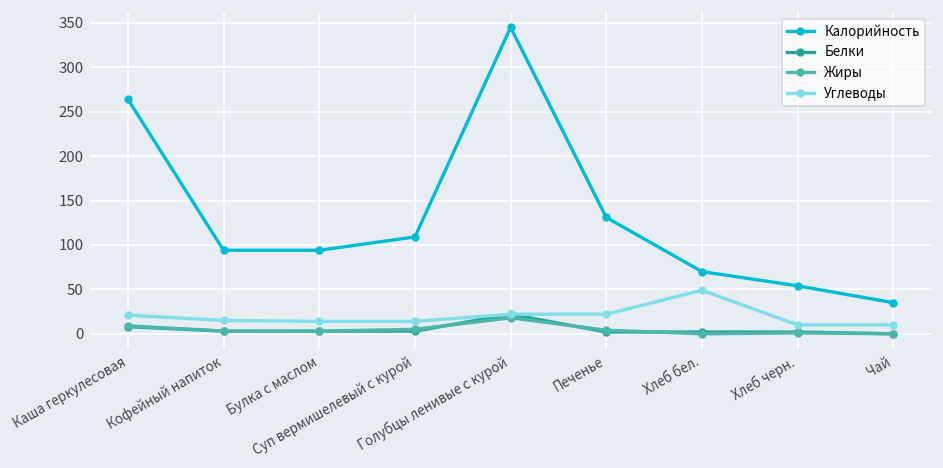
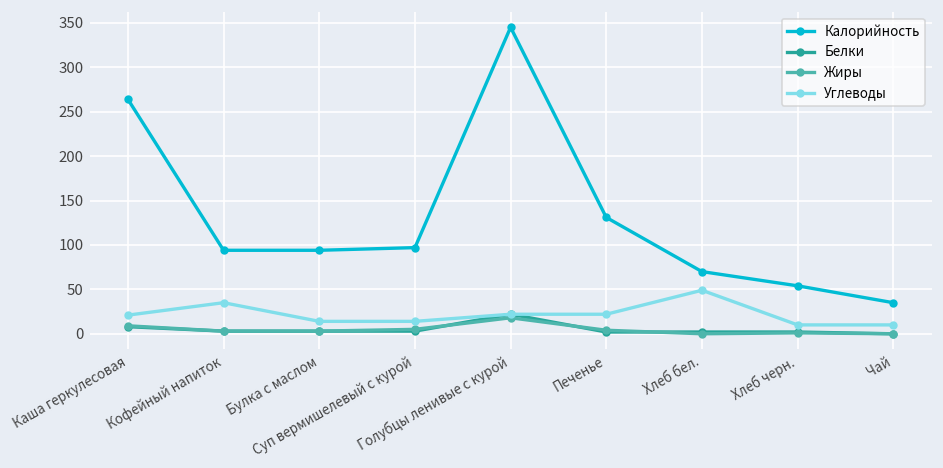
  {
    "Калорийность": {
      "Каша геркулесовая": 260,
      "Кофейный напиток": 90,
      "Булка с маслом": 90,
-     "Суп вермишелевый с курой": 110,
+     "Суп вермишелевый с курой": 100,
      "Голубцы ленивые с курой": 350,
      "Печенье": 130,
      "Хлеб бел.": 70,
      "Хлеб черн.": 50,
      "Чай": 40
    },
    "Углеводы": {
      "Каша геркулесовая": 20,
-     "Кофейный напиток": 20,
+     "Кофейный напиток": 40,
      "Булка с маслом": 10,
      "Суп вермишелевый с курой": 10,
      "Печенье": 20,
      "Хлеб бел.": 50,
      "Хлеб черн.": 10,
      "Чай": 10
    }
  }
